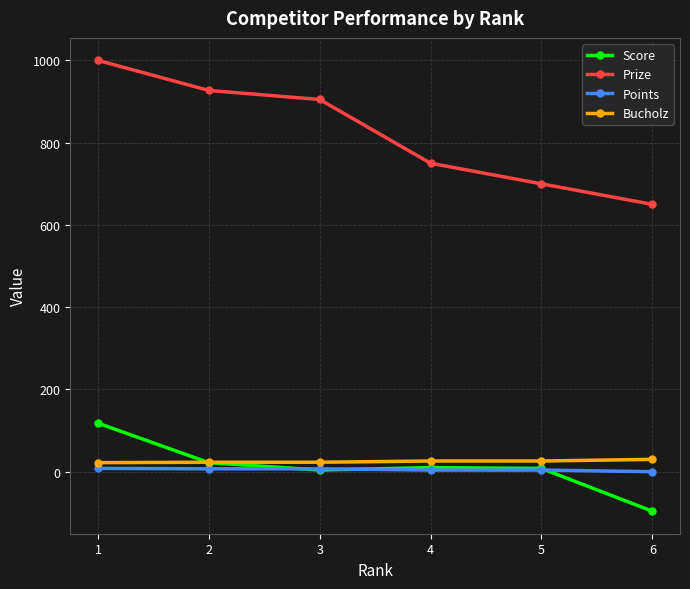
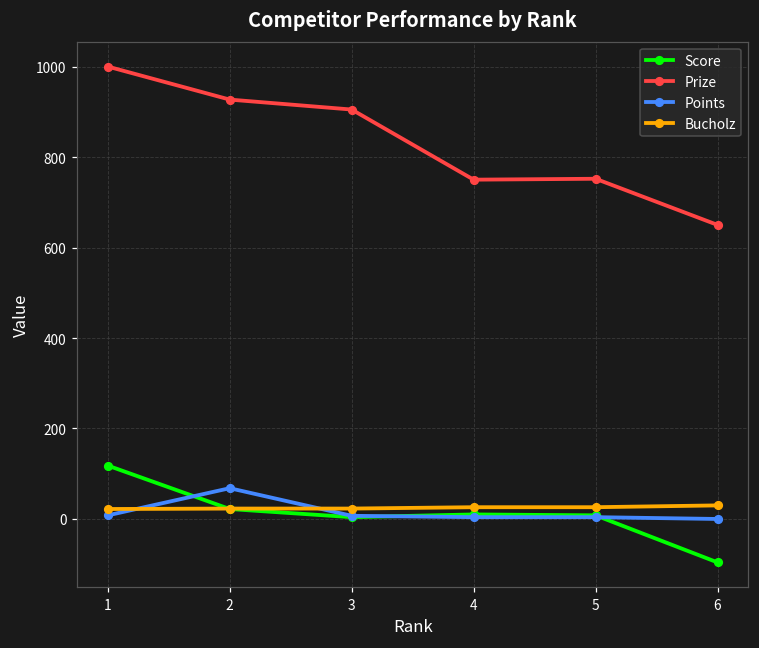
  {
    "Score": {
      "1": 120,
      "6": -100
    },
    "Prize": {
      "1": 1000,
      "2": 930,
      "3": 910,
      "4": 750,
-     "5": 700,
+     "5": 750,
      "6": 650
    },
    "Points": {
      "1": 10,
-     "2": 10,
+     "2": 70,
      "6": 0
    },
    "Bucholz": {
      "1": 20,
      "3": 20,
      "4": 30,
      "5": 30,
      "6": 30
    }
  }
